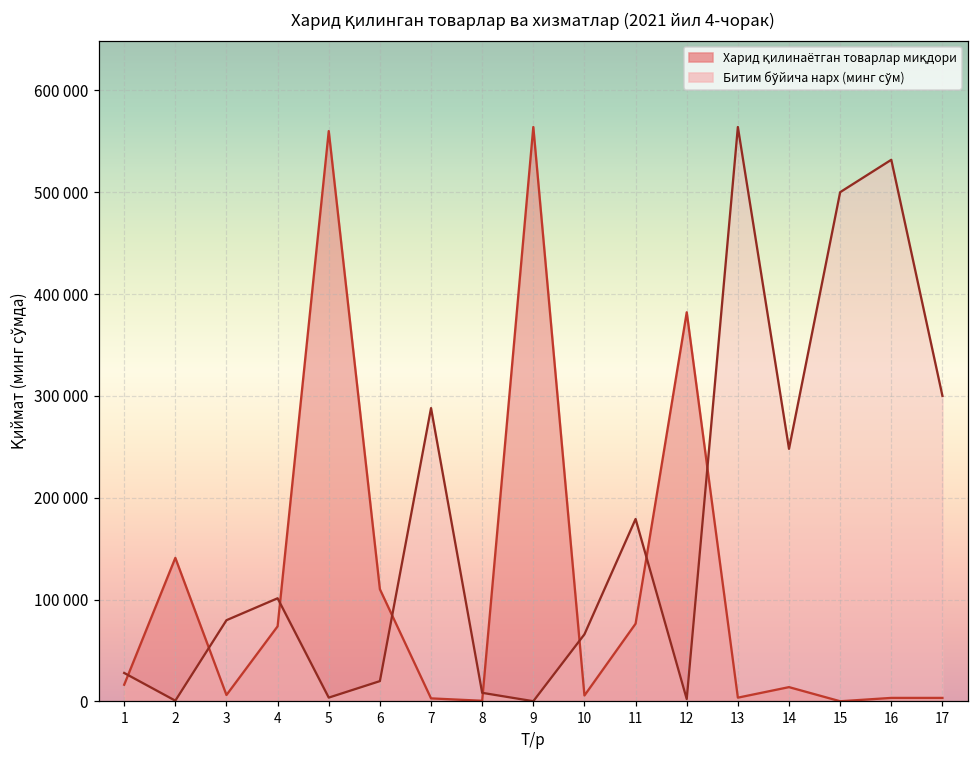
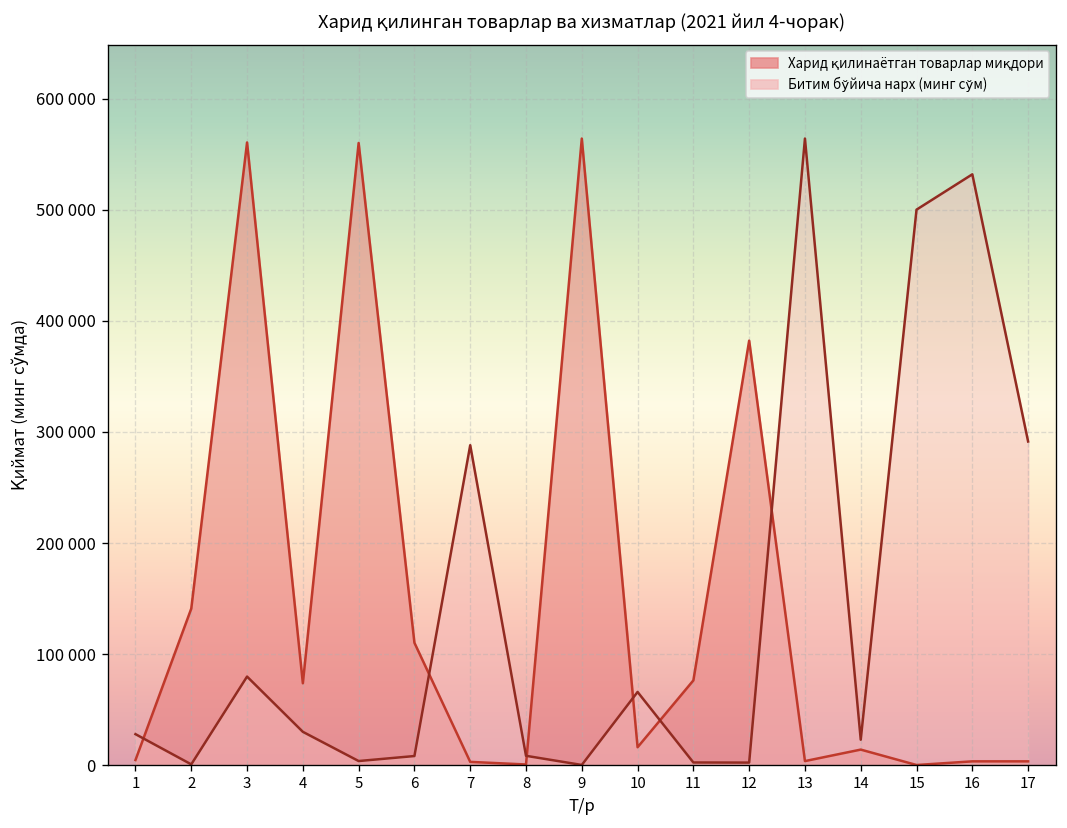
  {
    "Харид қилинаётган товарлар миқдори": {
-     "1": 20000,
+     "1": 0,
      "2": 140000,
-     "3": 10000,
+     "3": 560000,
      "4": 70000,
      "5": 560000,
      "6": 110000,
      "7": 0,
      "8": 0,
      "9": 560000,
-     "10": 10000,
+     "10": 20000,
      "11": 80000,
      "12": 380000,
      "13": 0,
      "14": 10000,
      "15": 0,
      "16": 0,
      "17": 0
    },
    "Битим бўйича нарх (минг сўм)": {
      "1": 30000,
      "2": 0,
      "3": 80000,
-     "4": 100000,
+     "4": 30000,
      "5": 0,
-     "6": 20000,
+     "6": 10000,
      "7": 290000,
      "8": 10000,
      "9": 0,
      "10": 70000,
-     "11": 180000,
+     "11": 0,
      "12": 0,
      "13": 560000,
-     "14": 250000,
+     "14": 20000,
      "15": 500000,
      "16": 530000,
-     "17": 300000
+     "17": 290000
    }
  }
